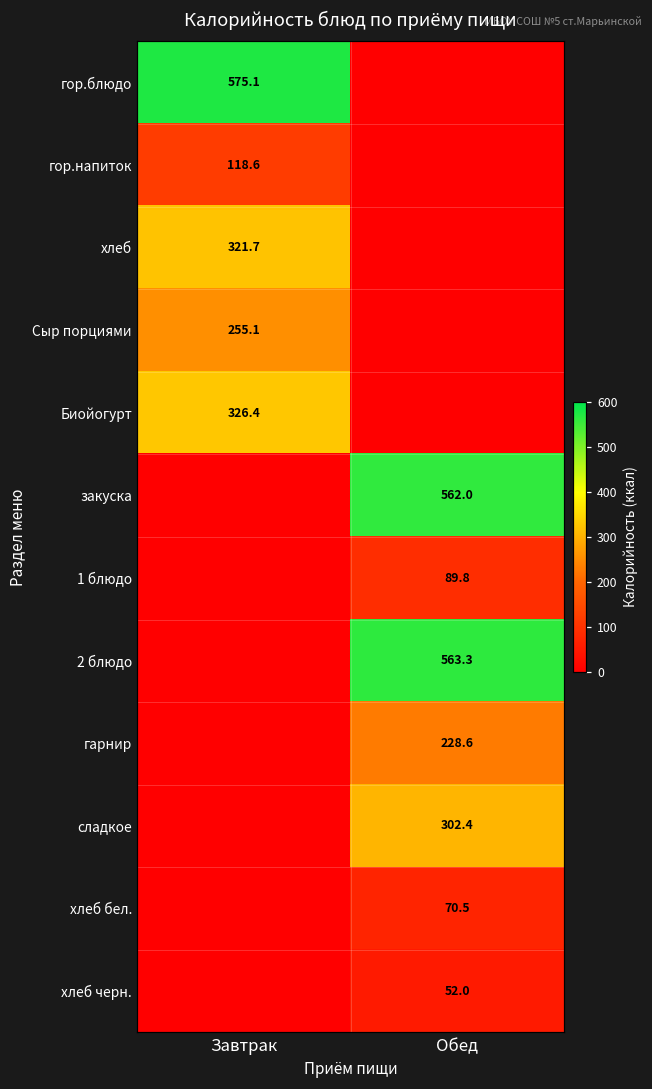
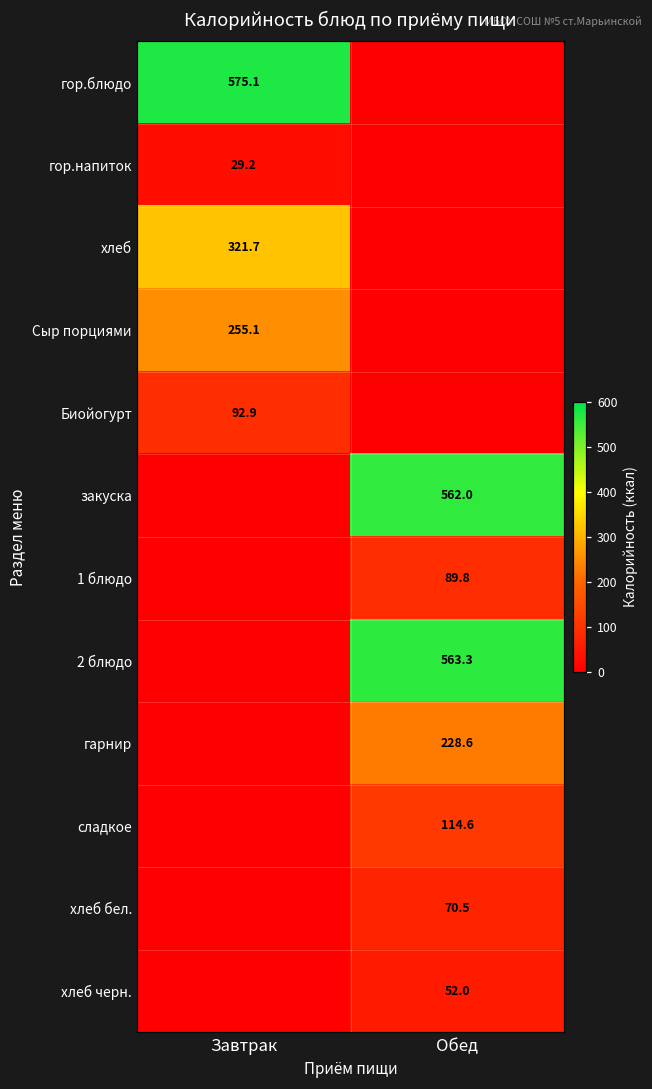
  {
    "гор.блюдо": {
      "Завтрак": 575.1
    },
    "гор.напиток": {
-     "Завтрак": 118.6
+     "Завтрак": 29.2
    },
    "хлеб": {
      "Завтрак": 321.7
    },
    "Сыр порциями": {
      "Завтрак": 255.1
    },
    "Биойогурт": {
-     "Завтрак": 326.4
+     "Завтрак": 92.9
    },
    "закуска": {
      "Обед": 562.0
    },
    "1 блюдо": {
      "Обед": 89.8
    },
    "2 блюдо": {
      "Обед": 563.3
    },
    "гарнир": {
      "Обед": 228.6
    },
    "сладкое": {
-     "Обед": 302.4
+     "Обед": 114.6
    },
    "хлеб бел.": {
      "Обед": 70.5
    },
    "хлеб черн.": {
      "Обед": 52.0
    }
  }
